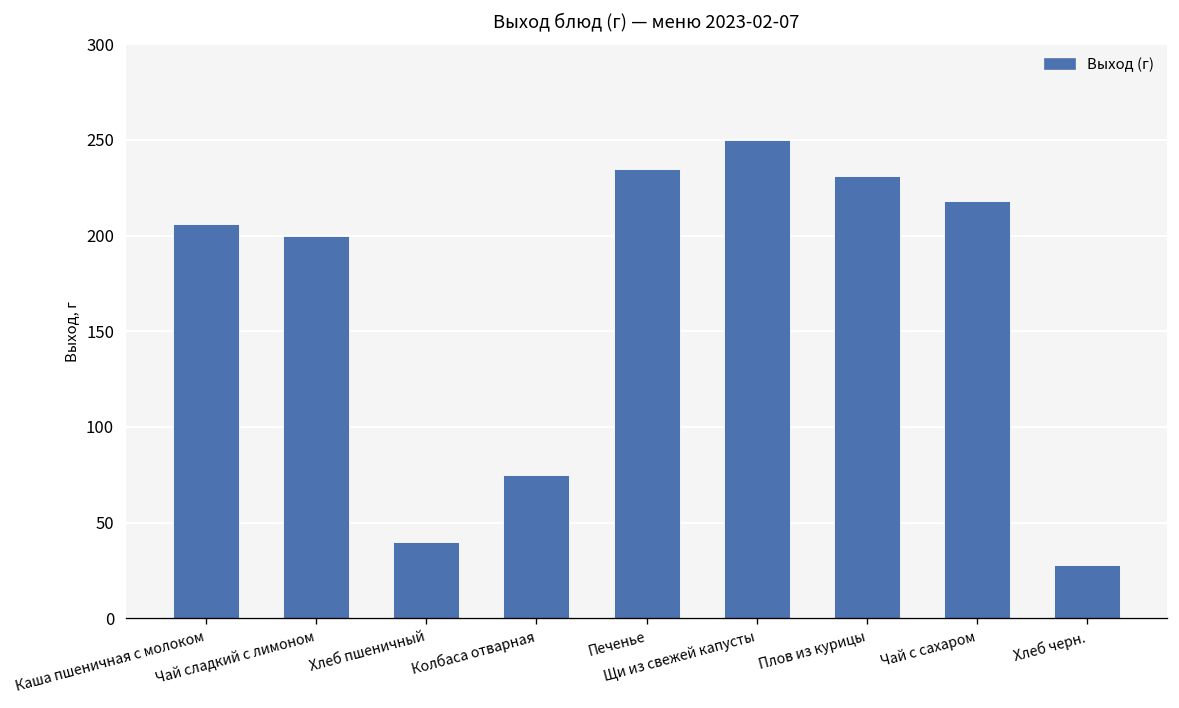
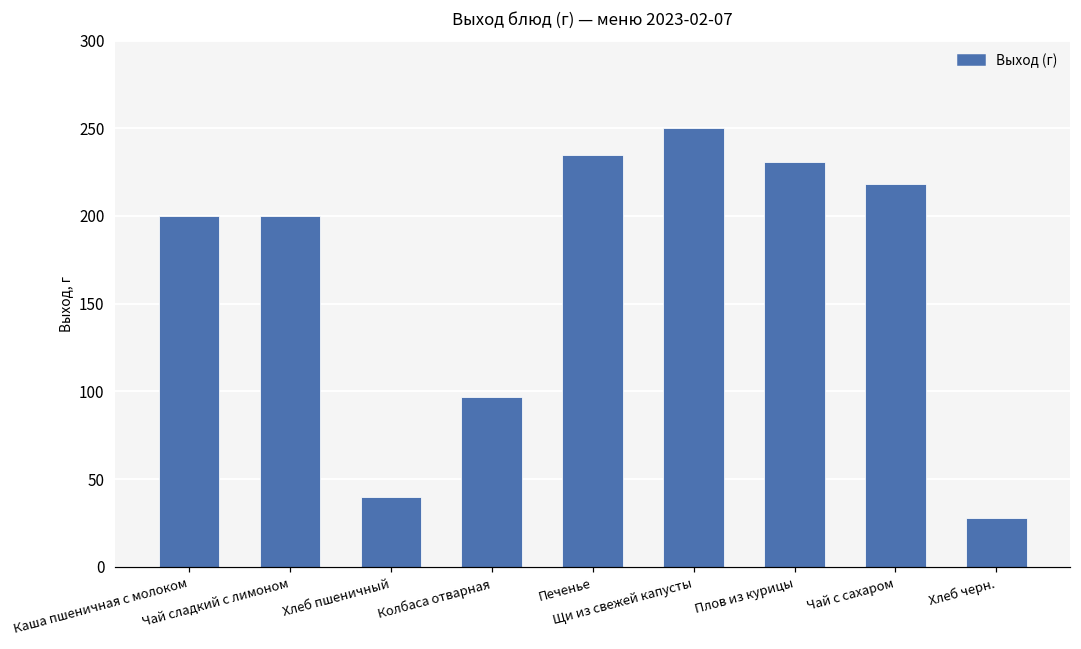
  {
-   "Каша пшеничная с молоком": 206,
+   "Каша пшеничная с молоком": 200,
    "Чай сладкий с лимоном": 200,
    "Хлеб пшеничный": 40,
-   "Колбаса отварная": 75,
+   "Колбаса отварная": 97,
    "Печенье": 235,
    "Щи из свежей капусты": 250,
    "Плов из курицы": 231,
    "Чай с сахаром": 218,
    "Хлеб черн.": 28
  }
